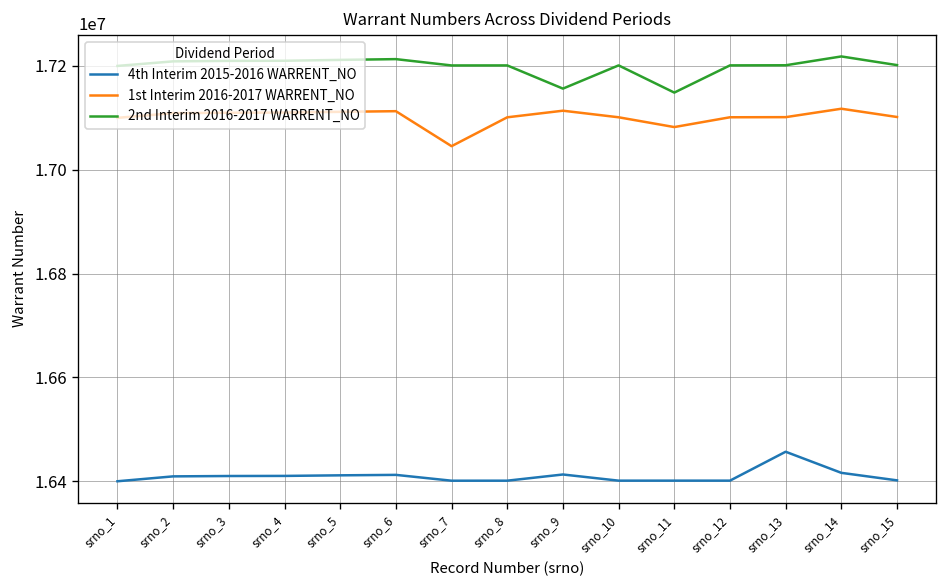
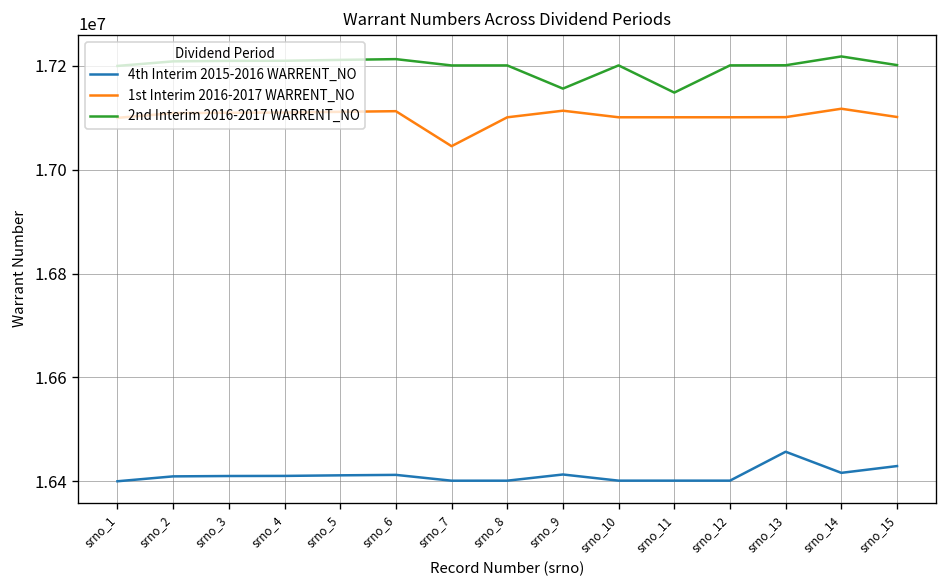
  {
    "4th Interim 2015-2016 WARRENT_NO": {
      "srno_1": 16400000,
      "srno_2": 16410000,
      "srno_3": 16410000,
      "srno_4": 16410000,
      "srno_5": 16410000,
      "srno_6": 16410000,
      "srno_7": 16400000,
      "srno_8": 16400000,
      "srno_9": 16410000,
      "srno_10": 16400000,
      "srno_11": 16400000,
      "srno_12": 16400000,
      "srno_13": 16460000,
      "srno_14": 16420000,
-     "srno_15": 16400000
+     "srno_15": 16430000
    },
    "1st Interim 2016-2017 WARRENT_NO": {
      "srno_6": 17110000,
      "srno_7": 17050000,
      "srno_8": 17100000,
      "srno_9": 17110000,
      "srno_10": 17100000,
-     "srno_11": 17080000,
+     "srno_11": 17100000,
      "srno_12": 17100000,
      "srno_13": 17100000,
      "srno_14": 17120000,
      "srno_15": 17100000
    },
    "2nd Interim 2016-2017 WARRENT_NO": {
      "srno_6": 17210000,
      "srno_7": 17200000,
      "srno_8": 17200000,
      "srno_9": 17160000,
      "srno_10": 17200000,
      "srno_11": 17150000,
      "srno_12": 17200000,
      "srno_13": 17200000,
      "srno_14": 17220000,
      "srno_15": 17200000
    }
  }
